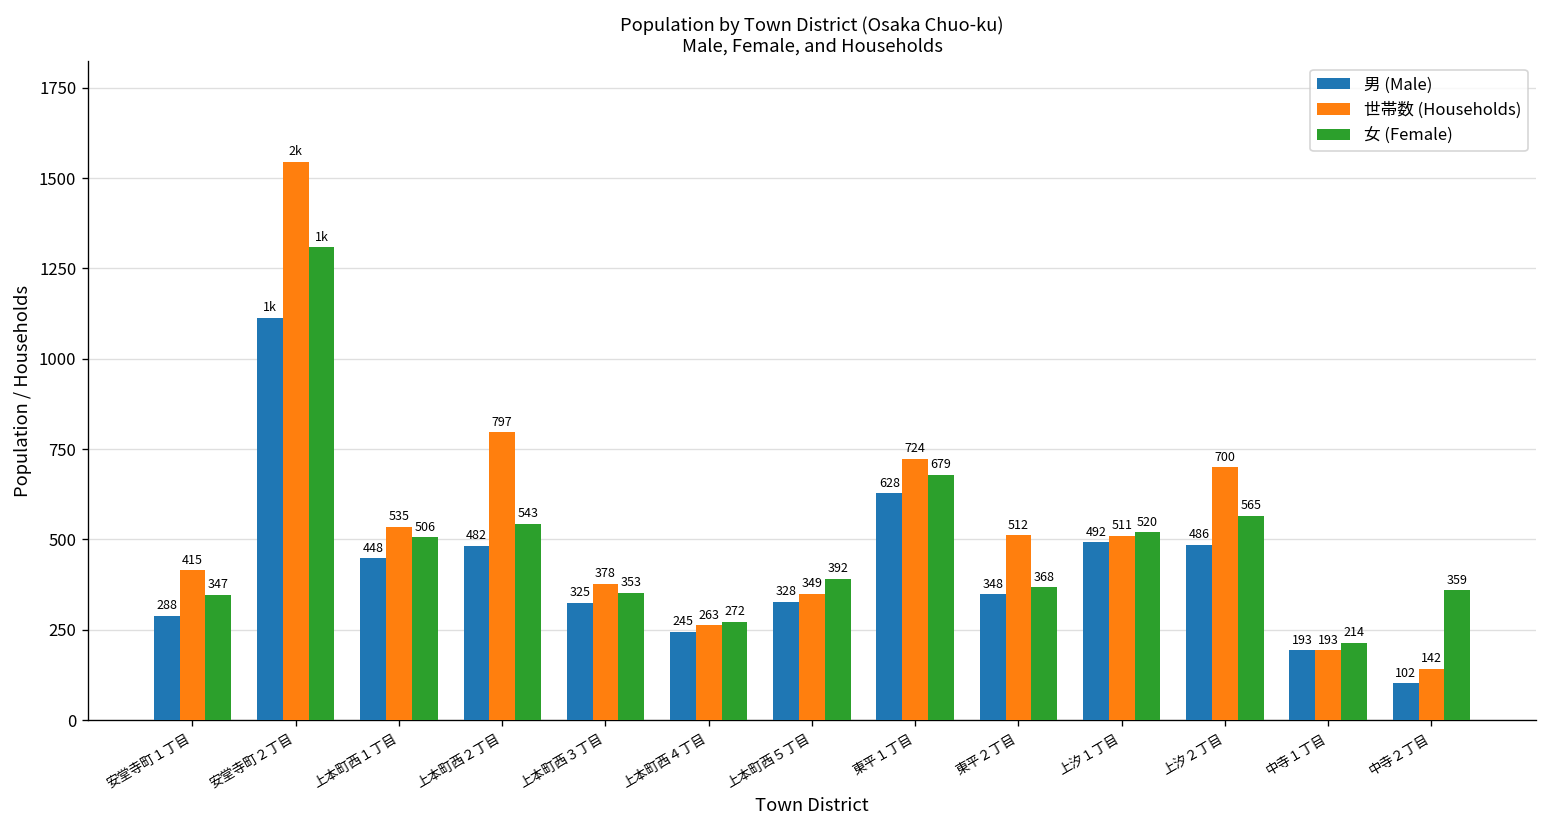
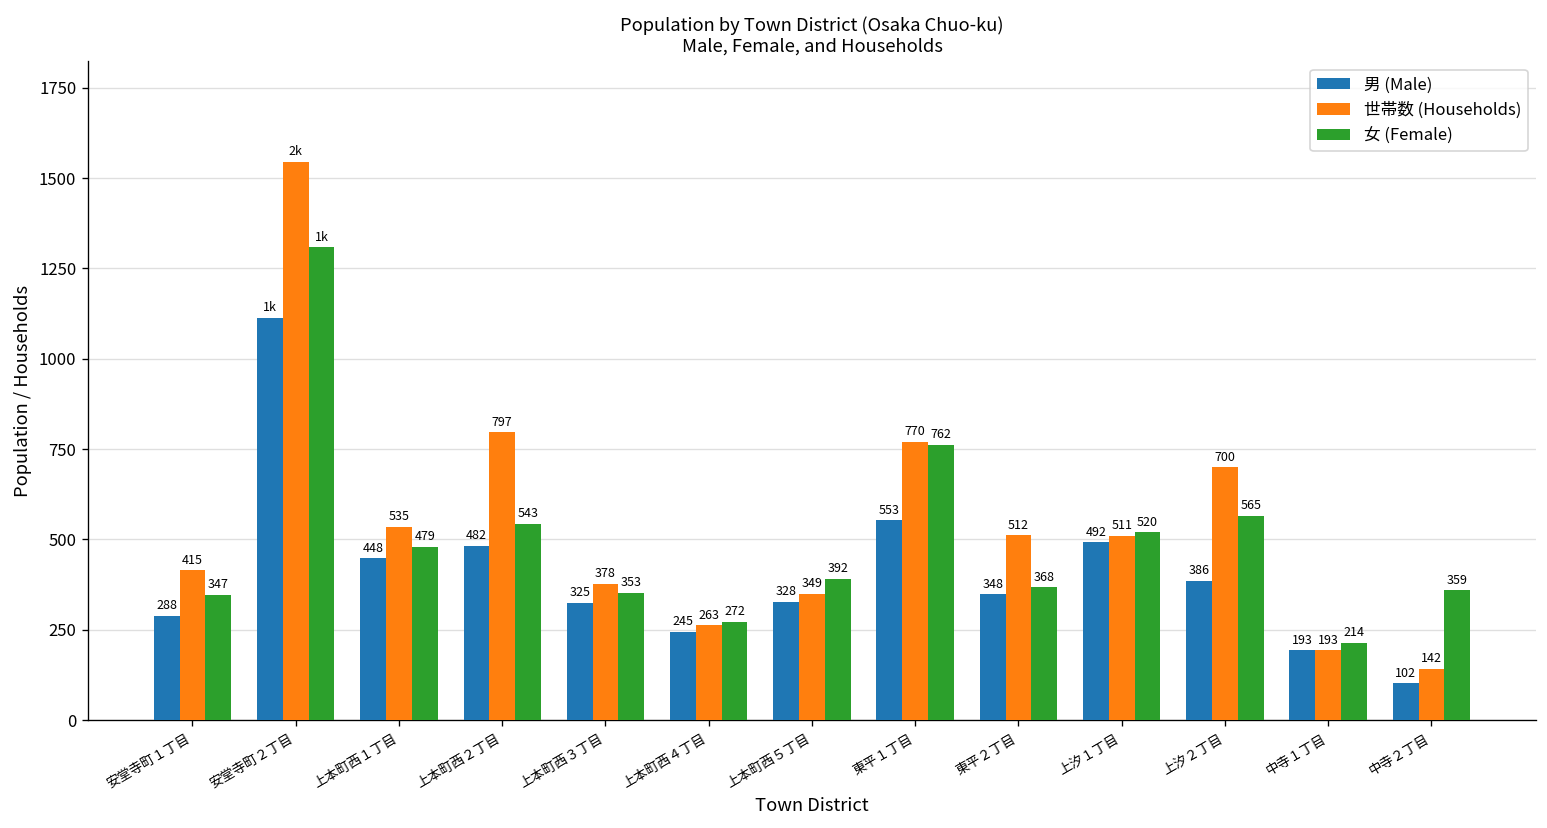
  {
    "男 (Male)": {
      "安堂寺町１丁目": "288",
      "安堂寺町２丁目": "1k",
      "上本町西１丁目": "448",
      "上本町西２丁目": "482",
      "上本町西３丁目": "325",
      "上本町西４丁目": "245",
      "上本町西５丁目": "328",
-     "東平１丁目": "628",
+     "東平１丁目": "553",
      "東平２丁目": "348",
      "上汐１丁目": "492",
-     "上汐２丁目": "486",
+     "上汐２丁目": "386",
      "中寺１丁目": "193",
      "中寺２丁目": "102"
    },
    "世帯数 (Households)": {
      "安堂寺町１丁目": "415",
      "安堂寺町２丁目": "2k",
      "上本町西１丁目": "535",
      "上本町西２丁目": "797",
      "上本町西３丁目": "378",
      "上本町西４丁目": "263",
      "上本町西５丁目": "349",
-     "東平１丁目": "724",
+     "東平１丁目": "770",
      "東平２丁目": "512",
      "上汐１丁目": "511",
      "上汐２丁目": "700",
      "中寺１丁目": "193",
      "中寺２丁目": "142"
    },
    "女 (Female)": {
      "安堂寺町１丁目": "347",
      "安堂寺町２丁目": "1k",
-     "上本町西１丁目": "506",
+     "上本町西１丁目": "479",
      "上本町西２丁目": "543",
      "上本町西３丁目": "353",
      "上本町西４丁目": "272",
      "上本町西５丁目": "392",
-     "東平１丁目": "679",
+     "東平１丁目": "762",
      "東平２丁目": "368",
      "上汐１丁目": "520",
      "上汐２丁目": "565",
      "中寺１丁目": "214",
      "中寺２丁目": "359"
    }
  }
